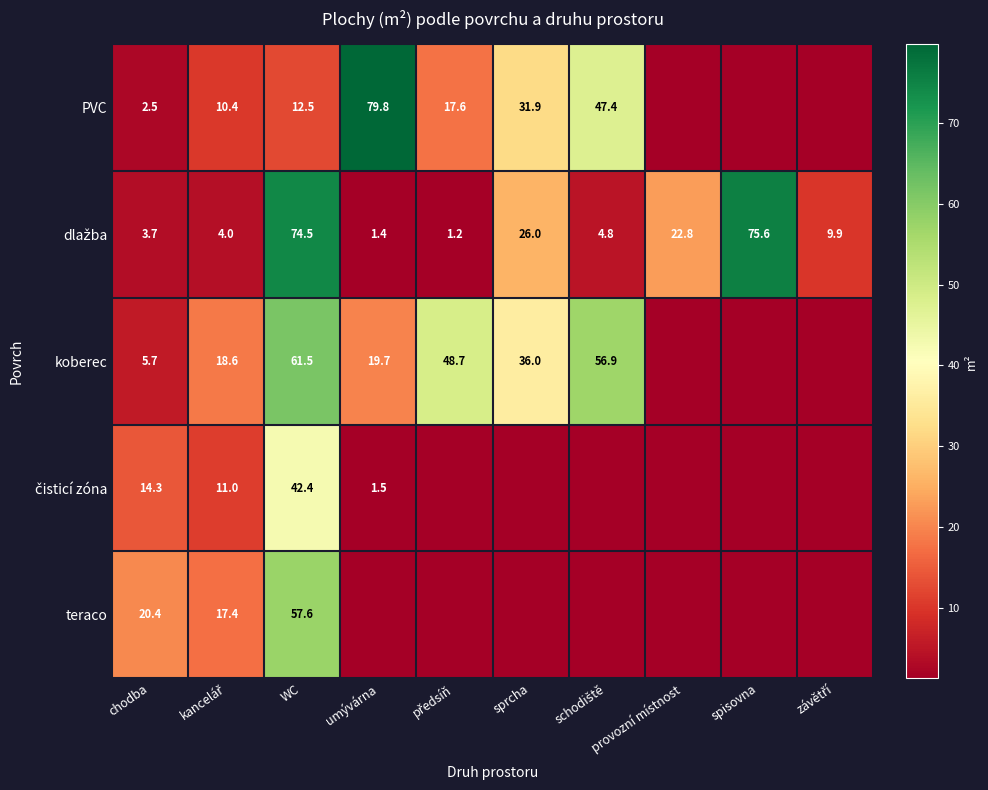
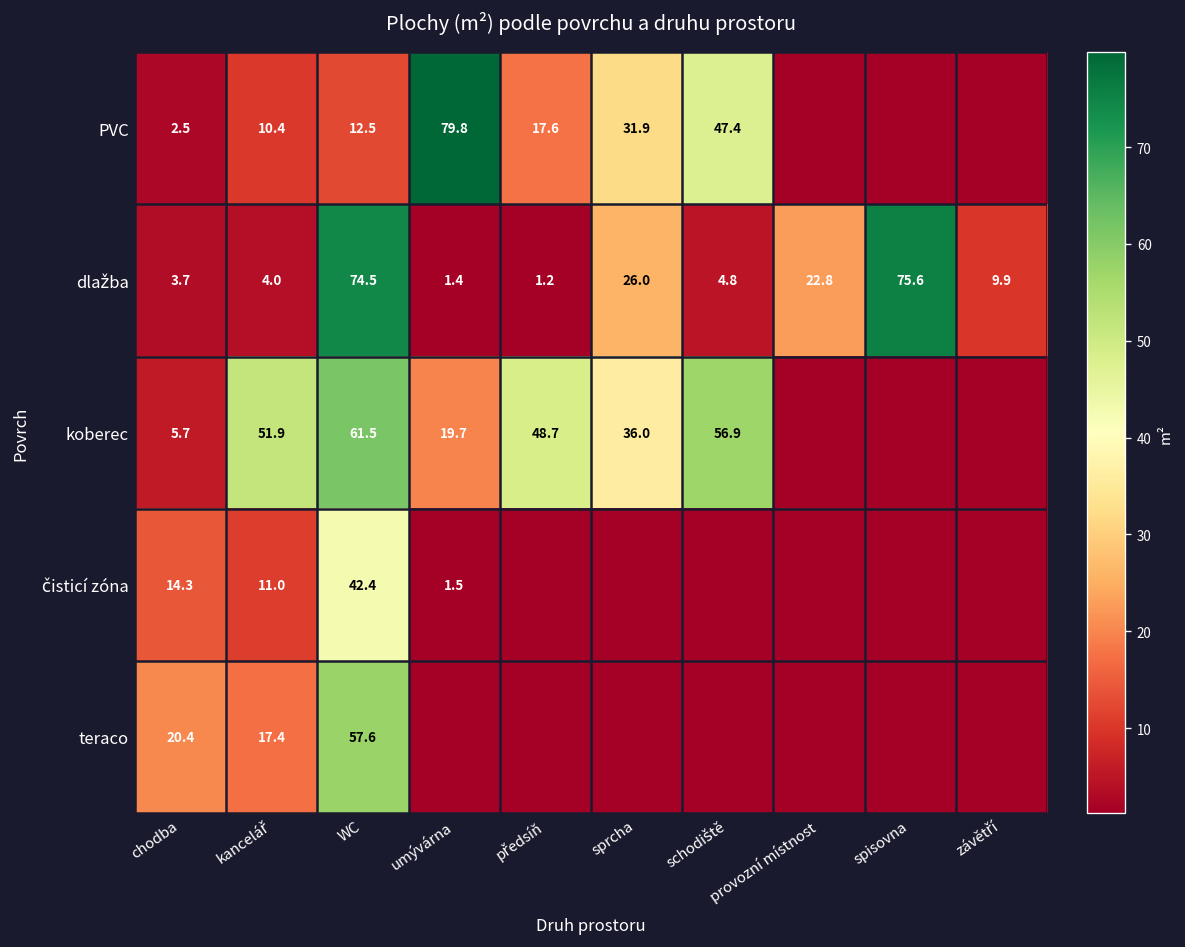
  {
    "PVC": {
      "chodba": 2.5,
      "kancelář": 10.4,
      "WC": 12.5,
      "umývárna": 79.8,
      "předsíň": 17.6,
      "sprcha": 31.9,
      "schodiště": 47.4
    },
    "dlažba": {
      "chodba": 3.7,
      "kancelář": 4.0,
      "WC": 74.5,
      "umývárna": 1.4,
      "předsíň": 1.2,
      "sprcha": 26.0,
      "schodiště": 4.8,
      "provozní místnost": 22.8,
      "spisovna": 75.6,
      "závětří": 9.9
    },
    "koberec": {
      "chodba": 5.7,
-     "kancelář": 18.6,
+     "kancelář": 51.9,
      "WC": 61.5,
      "umývárna": 19.7,
      "předsíň": 48.7,
      "sprcha": 36.0,
      "schodiště": 56.9
    },
    "čisticí zóna": {
      "chodba": 14.3,
      "kancelář": 11.0,
      "WC": 42.4,
      "umývárna": 1.5
    },
    "teraco": {
      "chodba": 20.4,
      "kancelář": 17.4,
      "WC": 57.6
    }
  }
